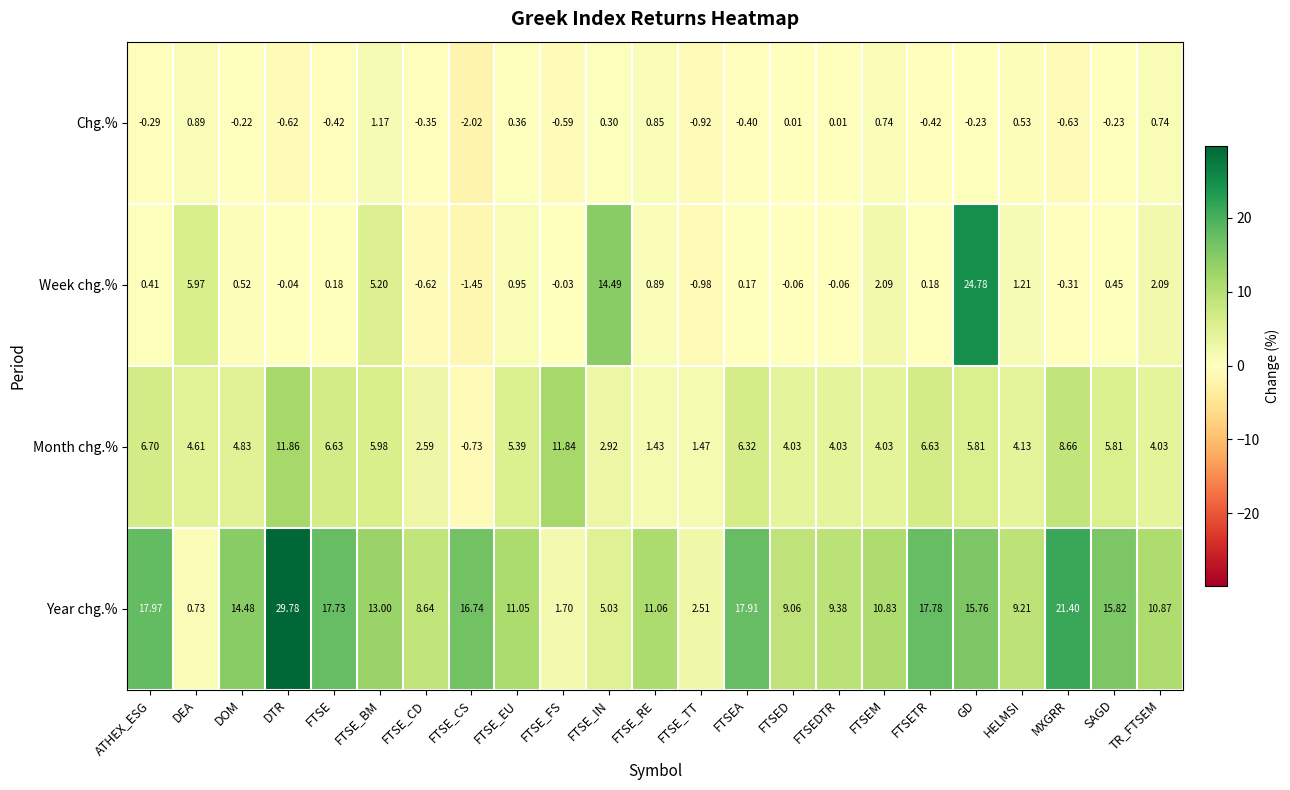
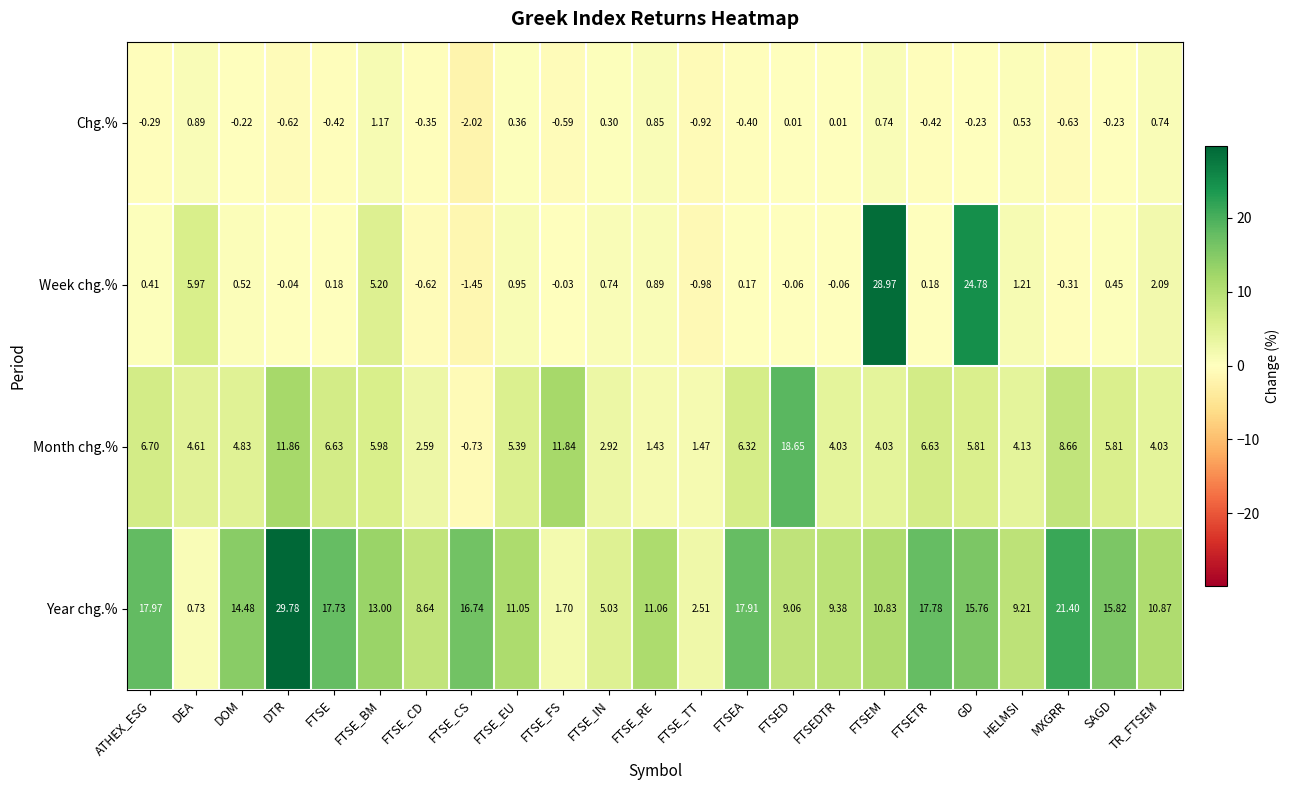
  {
    "Chg.%": {
      "ATHEX_ESG": -0.29,
      "DEA": 0.89,
      "DOM": -0.22,
      "DTR": -0.62,
      "FTSE": -0.42,
      "FTSE_BM": 1.17,
      "FTSE_CD": -0.35,
      "FTSE_CS": -2.02,
      "FTSE_EU": 0.36,
      "FTSE_FS": -0.59,
      "FTSE_IN": 0.30,
      "FTSE_RE": 0.85,
      "FTSE_TT": -0.92,
      "FTSEA": -0.40,
      "FTSED": 0.01,
      "FTSEDTR": 0.01,
      "FTSEM": 0.74,
      "FTSETR": -0.42,
      "GD": -0.23,
      "HELMSI": 0.53,
      "MXGRR": -0.63,
      "SAGD": -0.23,
      "TR_FTSEM": 0.74
    },
    "Week chg.%": {
      "ATHEX_ESG": 0.41,
      "DEA": 5.97,
      "DOM": 0.52,
      "DTR": -0.04,
      "FTSE": 0.18,
      "FTSE_BM": 5.20,
      "FTSE_CD": -0.62,
      "FTSE_CS": -1.45,
      "FTSE_EU": 0.95,
      "FTSE_FS": -0.03,
-     "FTSE_IN": 14.49,
+     "FTSE_IN": 0.74,
      "FTSE_RE": 0.89,
      "FTSE_TT": -0.98,
      "FTSEA": 0.17,
      "FTSED": -0.06,
      "FTSEDTR": -0.06,
-     "FTSEM": 2.09,
+     "FTSEM": 28.97,
      "FTSETR": 0.18,
      "GD": 24.78,
      "HELMSI": 1.21,
      "MXGRR": -0.31,
      "SAGD": 0.45,
      "TR_FTSEM": 2.09
    },
    "Month chg.%": {
      "ATHEX_ESG": 6.70,
      "DEA": 4.61,
      "DOM": 4.83,
      "DTR": 11.86,
      "FTSE": 6.63,
      "FTSE_BM": 5.98,
      "FTSE_CD": 2.59,
      "FTSE_CS": -0.73,
      "FTSE_EU": 5.39,
      "FTSE_FS": 11.84,
      "FTSE_IN": 2.92,
      "FTSE_RE": 1.43,
      "FTSE_TT": 1.47,
      "FTSEA": 6.32,
-     "FTSED": 4.03,
+     "FTSED": 18.65,
      "FTSEDTR": 4.03,
      "FTSEM": 4.03,
      "FTSETR": 6.63,
      "GD": 5.81,
      "HELMSI": 4.13,
      "MXGRR": 8.66,
      "SAGD": 5.81,
      "TR_FTSEM": 4.03
    },
    "Year chg.%": {
      "ATHEX_ESG": 17.97,
      "DEA": 0.73,
      "DOM": 14.48,
      "DTR": 29.78,
      "FTSE": 17.73,
      "FTSE_BM": 13.00,
      "FTSE_CD": 8.64,
      "FTSE_CS": 16.74,
      "FTSE_EU": 11.05,
      "FTSE_FS": 1.70,
      "FTSE_IN": 5.03,
      "FTSE_RE": 11.06,
      "FTSE_TT": 2.51,
      "FTSEA": 17.91,
      "FTSED": 9.06,
      "FTSEDTR": 9.38,
      "FTSEM": 10.83,
      "FTSETR": 17.78,
      "GD": 15.76,
      "HELMSI": 9.21,
      "MXGRR": 21.40,
      "SAGD": 15.82,
      "TR_FTSEM": 10.87
    }
  }
